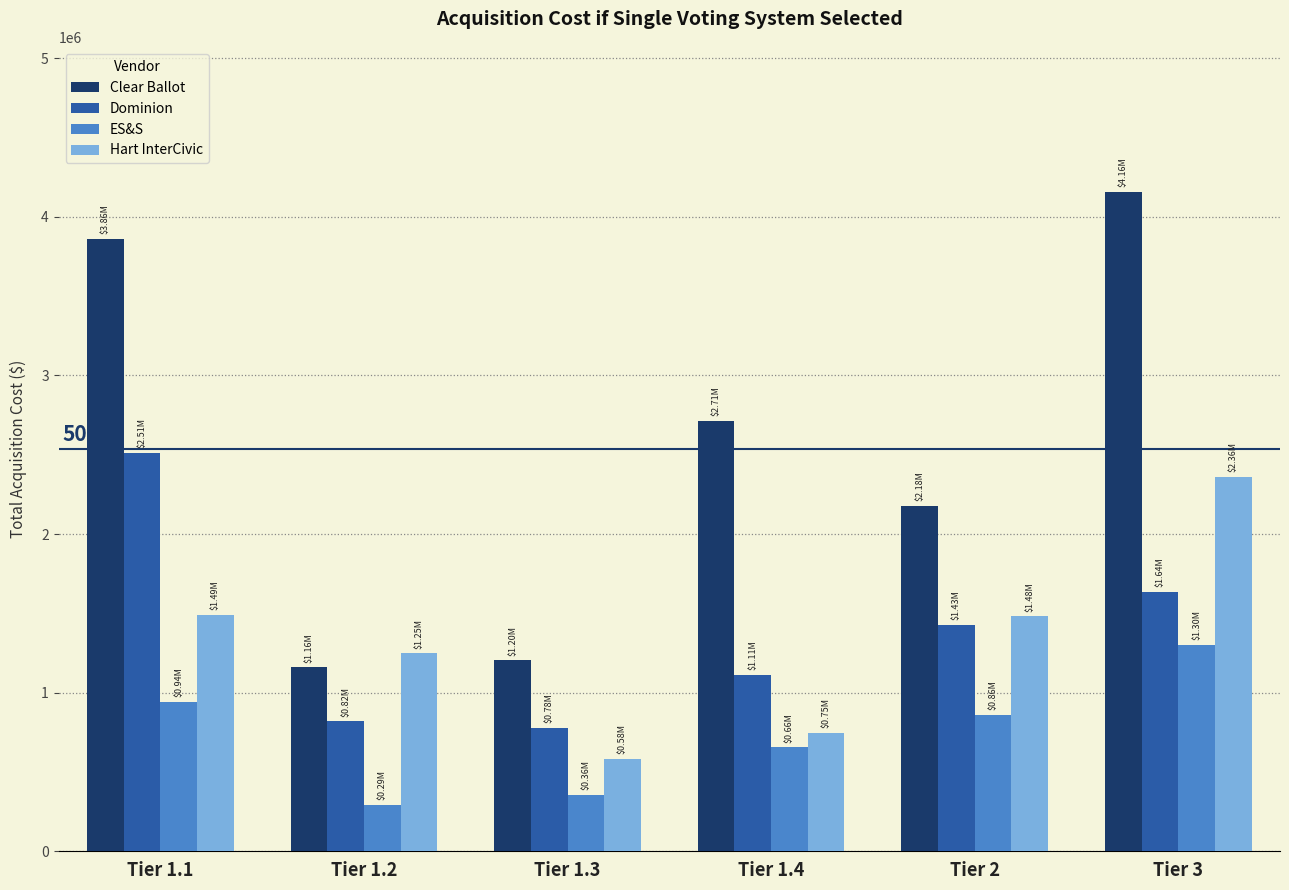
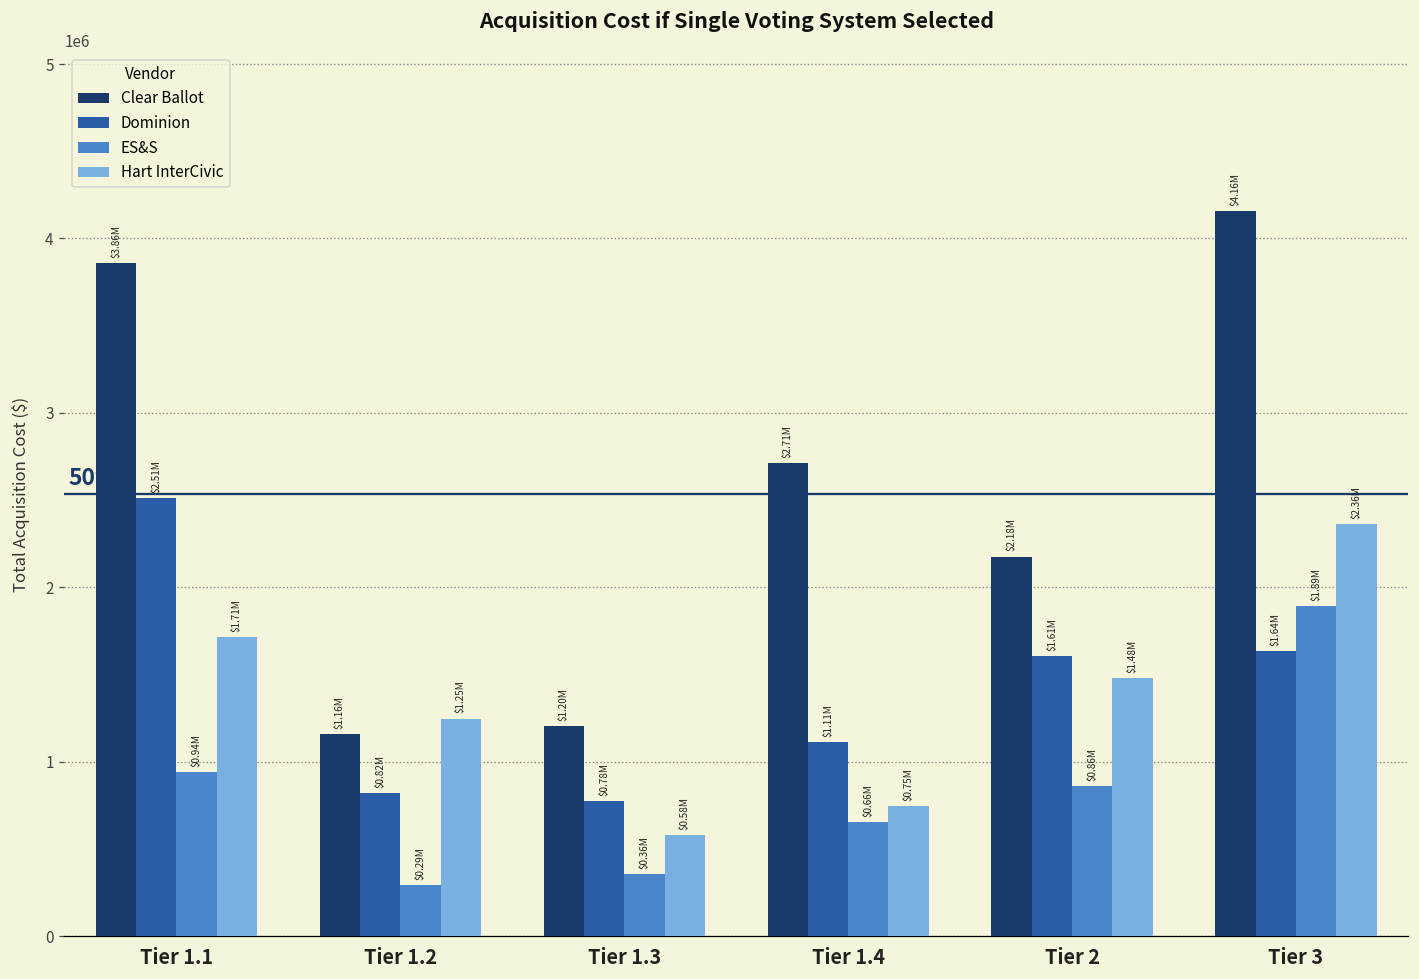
  {
    "Clear Ballot": {
      "Tier 1.1": "$3.86M",
      "Tier 1.2": "$1.16M",
      "Tier 1.3": "$1.20M",
      "Tier 1.4": "$2.71M",
      "Tier 2": "$2.18M",
      "Tier 3": "$4.16M"
    },
    "Dominion": {
      "Tier 1.1": "$2.51M",
      "Tier 1.2": "$0.82M",
      "Tier 1.3": "$0.78M",
      "Tier 1.4": "$1.11M",
-     "Tier 2": "$1.43M",
+     "Tier 2": "$1.61M",
      "Tier 3": "$1.64M"
    },
    "ES&S": {
      "Tier 1.1": "$0.94M",
      "Tier 1.2": "$0.29M",
      "Tier 1.3": "$0.36M",
      "Tier 1.4": "$0.66M",
      "Tier 2": "$0.86M",
-     "Tier 3": "$1.30M"
+     "Tier 3": "$1.89M"
    },
    "Hart InterCivic": {
-     "Tier 1.1": "$1.49M",
+     "Tier 1.1": "$1.71M",
      "Tier 1.2": "$1.25M",
      "Tier 1.3": "$0.58M",
      "Tier 1.4": "$0.75M",
      "Tier 2": "$1.48M",
      "Tier 3": "$2.36M"
    }
  }
